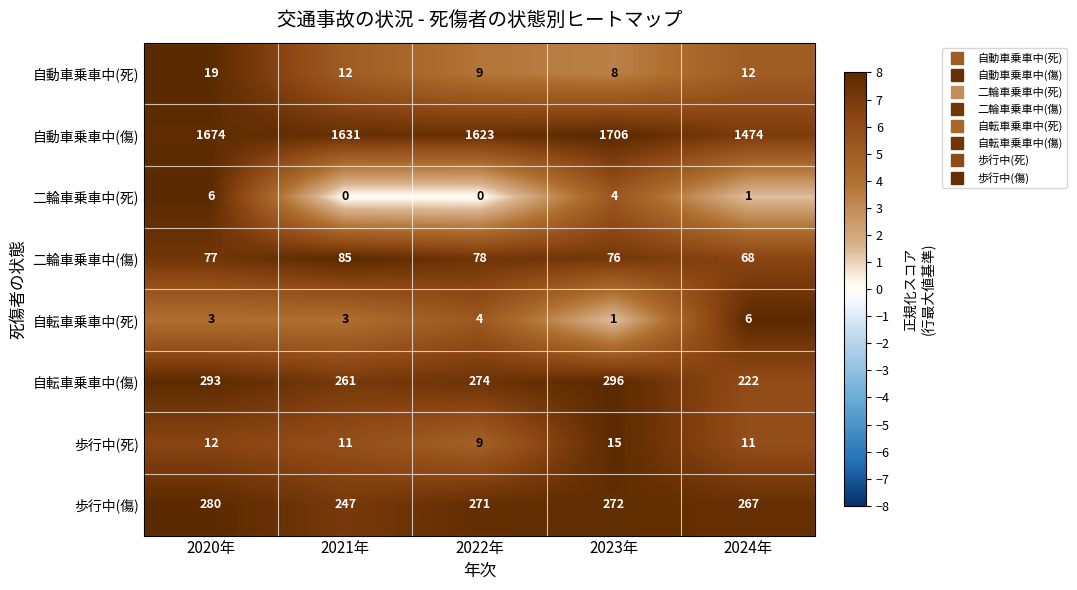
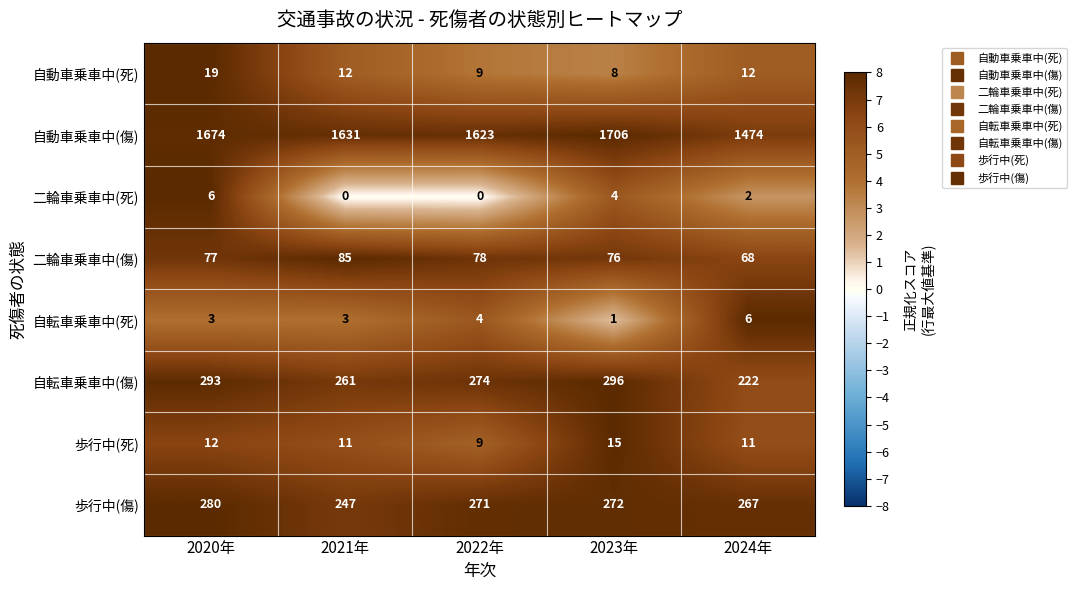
  {
    "自動車乗車中(死)": {
      "2020年": 19,
      "2021年": 12,
      "2022年": 9,
      "2023年": 8,
      "2024年": 12
    },
    "自動車乗車中(傷)": {
      "2020年": 1674,
      "2021年": 1631,
      "2022年": 1623,
      "2023年": 1706,
      "2024年": 1474
    },
    "二輪車乗車中(死)": {
      "2020年": 6,
      "2021年": 0,
      "2022年": 0,
      "2023年": 4,
-     "2024年": 1
+     "2024年": 2
    },
    "二輪車乗車中(傷)": {
      "2020年": 77,
      "2021年": 85,
      "2022年": 78,
      "2023年": 76,
      "2024年": 68
    },
    "自転車乗車中(死)": {
      "2020年": 3,
      "2021年": 3,
      "2022年": 4,
      "2023年": 1,
      "2024年": 6
    },
    "自転車乗車中(傷)": {
      "2020年": 293,
      "2021年": 261,
      "2022年": 274,
      "2023年": 296,
      "2024年": 222
    },
    "歩行中(死)": {
      "2020年": 12,
      "2021年": 11,
      "2022年": 9,
      "2023年": 15,
      "2024年": 11
    },
    "歩行中(傷)": {
      "2020年": 280,
      "2021年": 247,
      "2022年": 271,
      "2023年": 272,
      "2024年": 267
    }
  }
